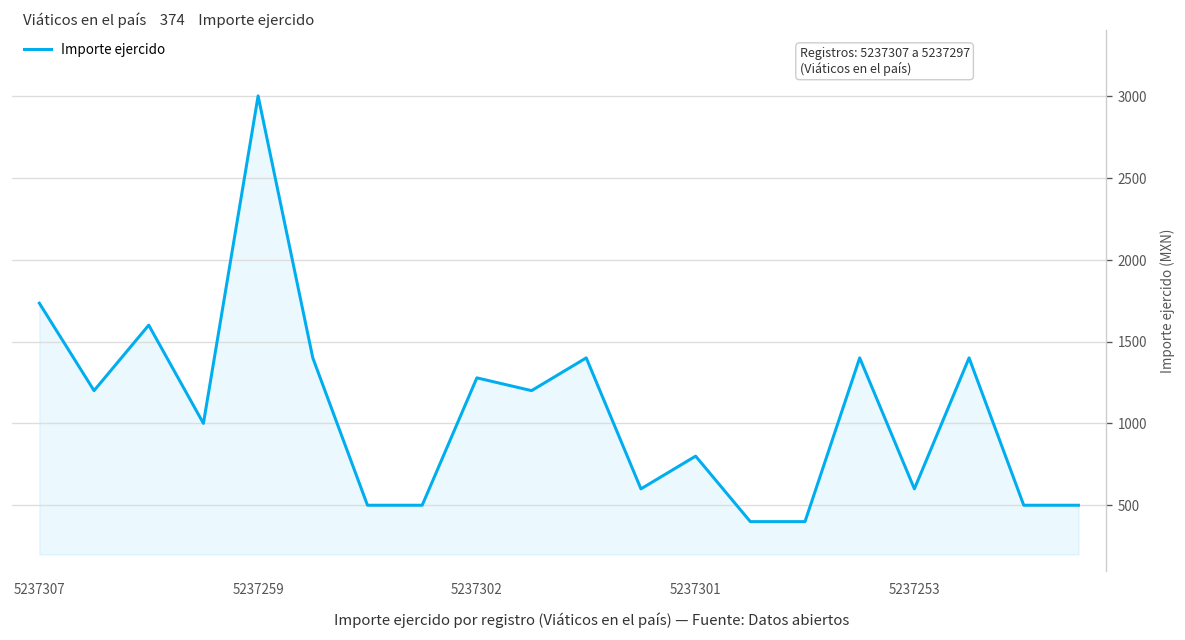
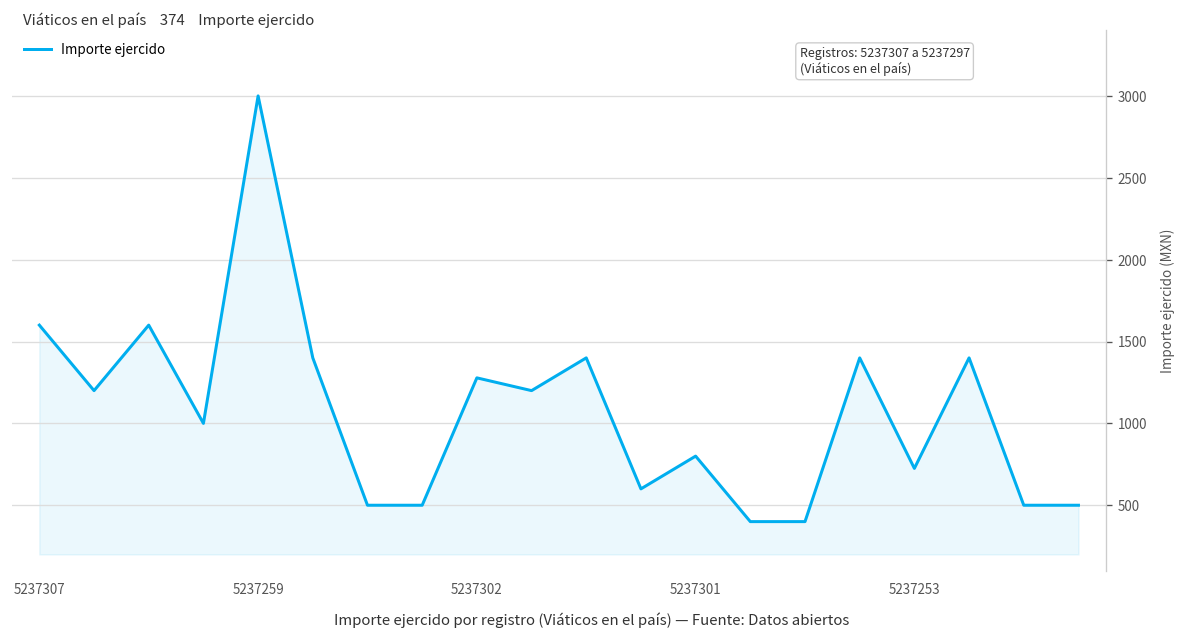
  {
-   "5237307": 1730,
+   "5237307": 1600,
    "5237259": 3000,
    "5237302": 1280,
    "5237301": 800,
-   "5237253": 600
+   "5237253": 730
  }
